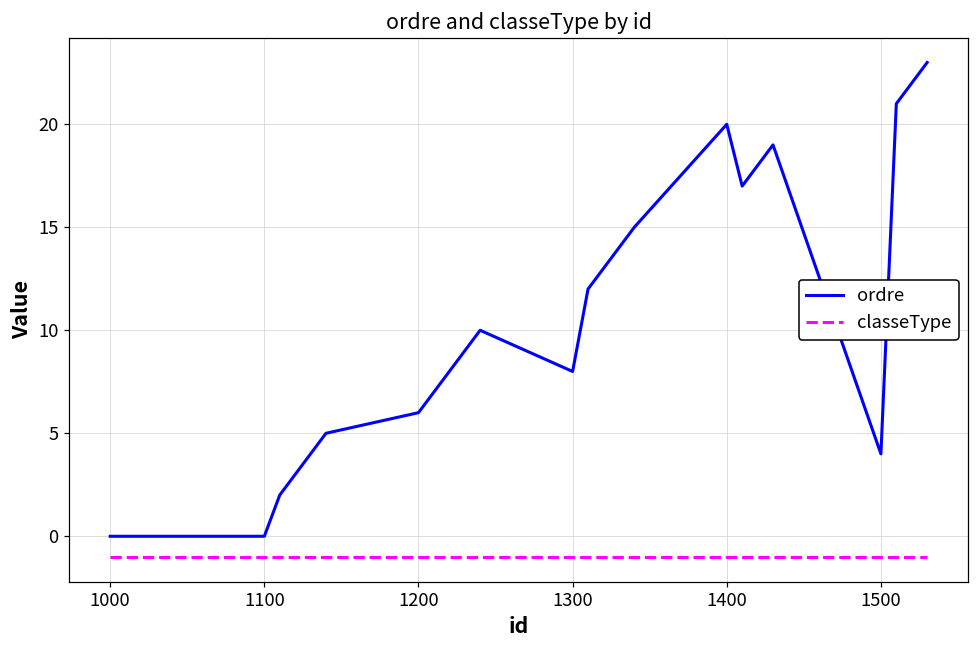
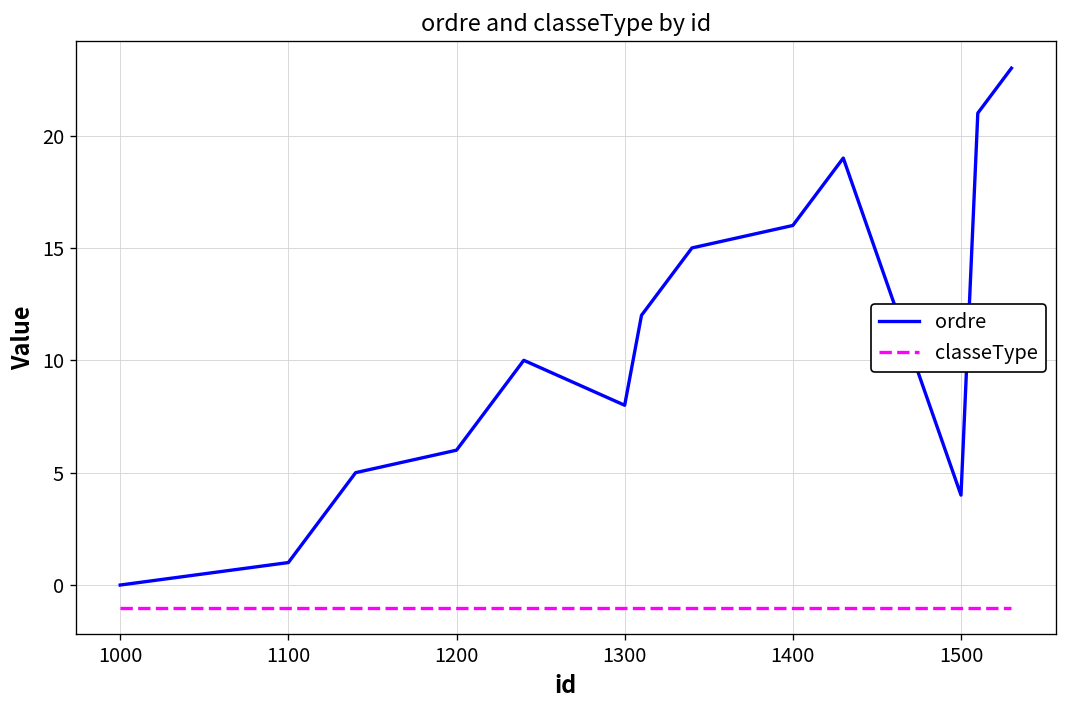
  {
    "ordre": {
      "1000": 0,
-     "1100": 0,
+     "1100": 1,
      "1200": 6,
      "1300": 8,
-     "1400": 20,
+     "1400": 16,
      "1500": 4
    },
    "classeType": {
      "1000": -1,
      "1100": -1,
      "1200": -1,
      "1300": -1,
      "1400": -1,
      "1500": -1
    }
  }
